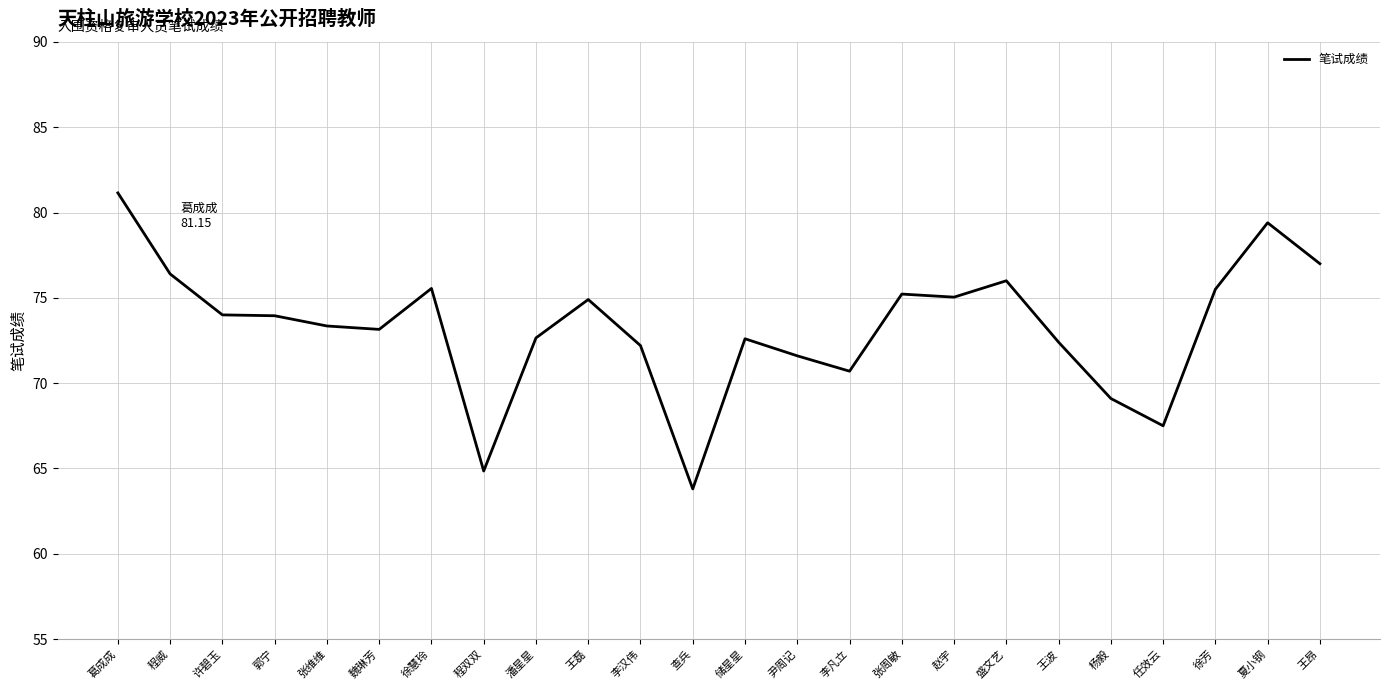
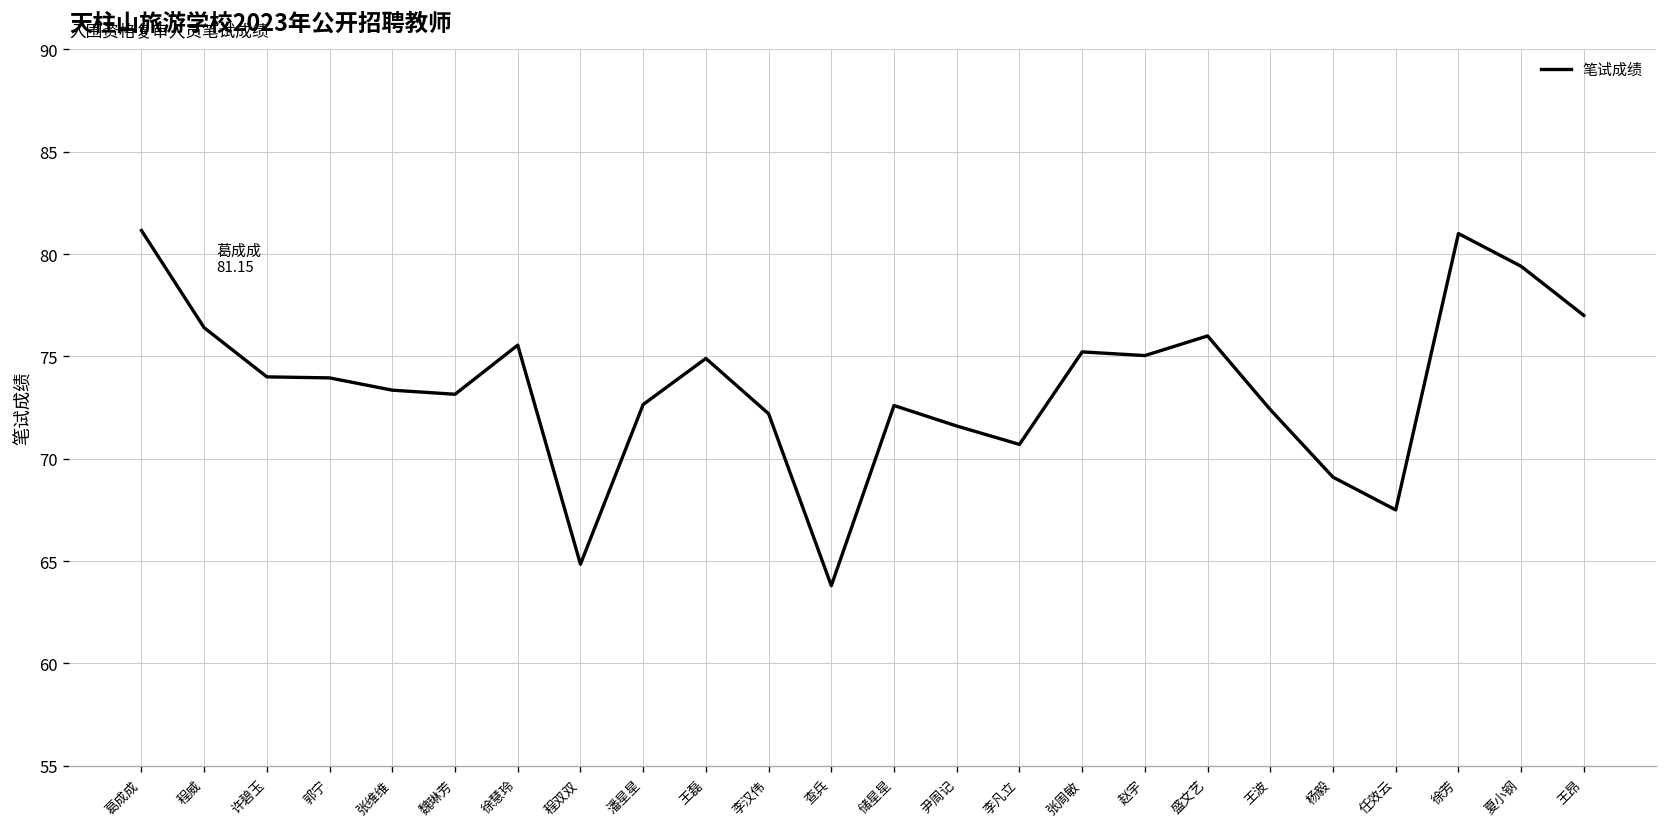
  {
    "葛成成": 81.2,
    "程威": 76.4,
    "许碧玉": 74.0,
    "郭宁": 74.0,
    "张维维": 73.4,
    "魏琳芳": 73.2,
    "徐慧玲": 75.6,
    "程双双": 64.9,
    "潘星星": 72.7,
    "王磊": 74.9,
    "李汉伟": 72.2,
    "查兵": 63.8,
    "储星星": 72.6,
    "尹周记": 71.6,
    "李凡立": 70.7,
    "张周敏": 75.2,
    "赵宇": 75.0,
    "盛文艺": 76.0,
    "王波": 72.4,
    "杨毅": 69.1,
    "任效云": 67.5,
-   "徐芳": 75.5,
+   "徐芳": 81.0,
    "夏小钢": 79.4,
    "王昂": 77.0
  }
